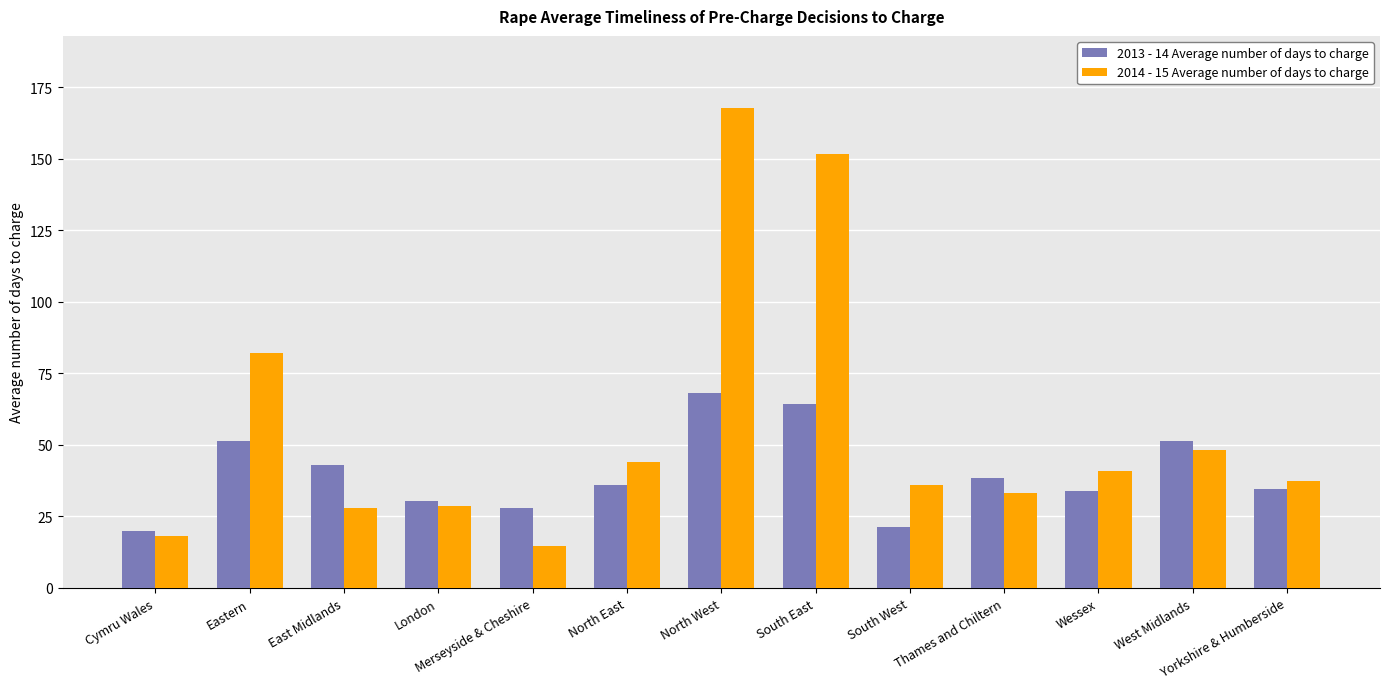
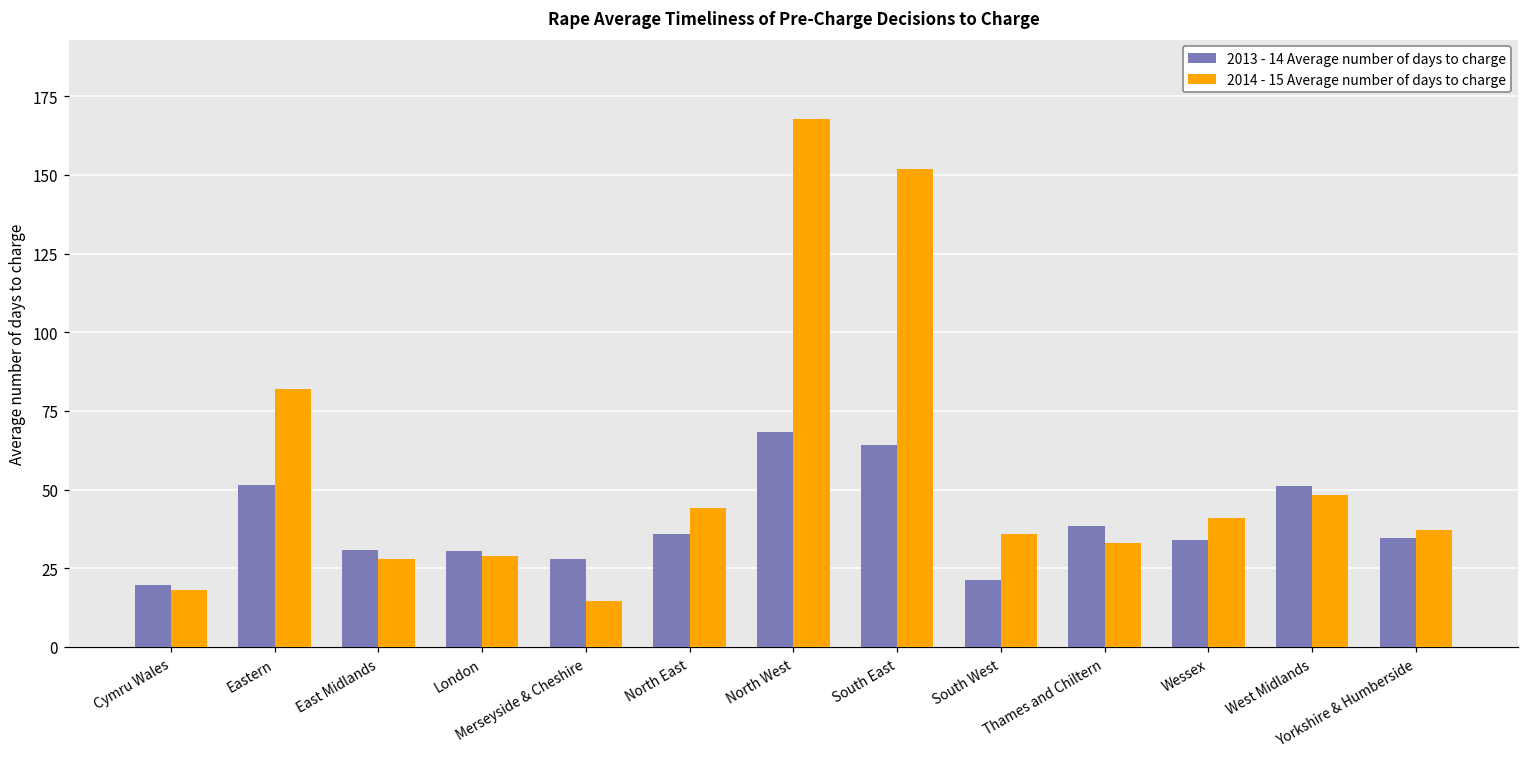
  {
    "2013 - 14 Average number of days to charge": {
      "Cymru Wales": 20,
      "Eastern": 51,
-     "East Midlands": 43,
+     "East Midlands": 31,
      "London": 30,
      "Merseyside & Cheshire": 28,
      "North East": 36,
      "North West": 68,
      "South East": 64,
      "South West": 21,
      "Thames and Chiltern": 39,
      "Wessex": 34,
      "West Midlands": 51,
      "Yorkshire & Humberside": 34
    },
    "2014 - 15 Average number of days to charge": {
      "Cymru Wales": 18,
      "Eastern": 82,
      "East Midlands": 28,
      "London": 29,
      "Merseyside & Cheshire": 15,
      "North East": 44,
      "North West": 168,
      "South East": 152,
      "South West": 36,
      "Thames and Chiltern": 33,
      "Wessex": 41,
      "West Midlands": 48,
      "Yorkshire & Humberside": 37
    }
  }
